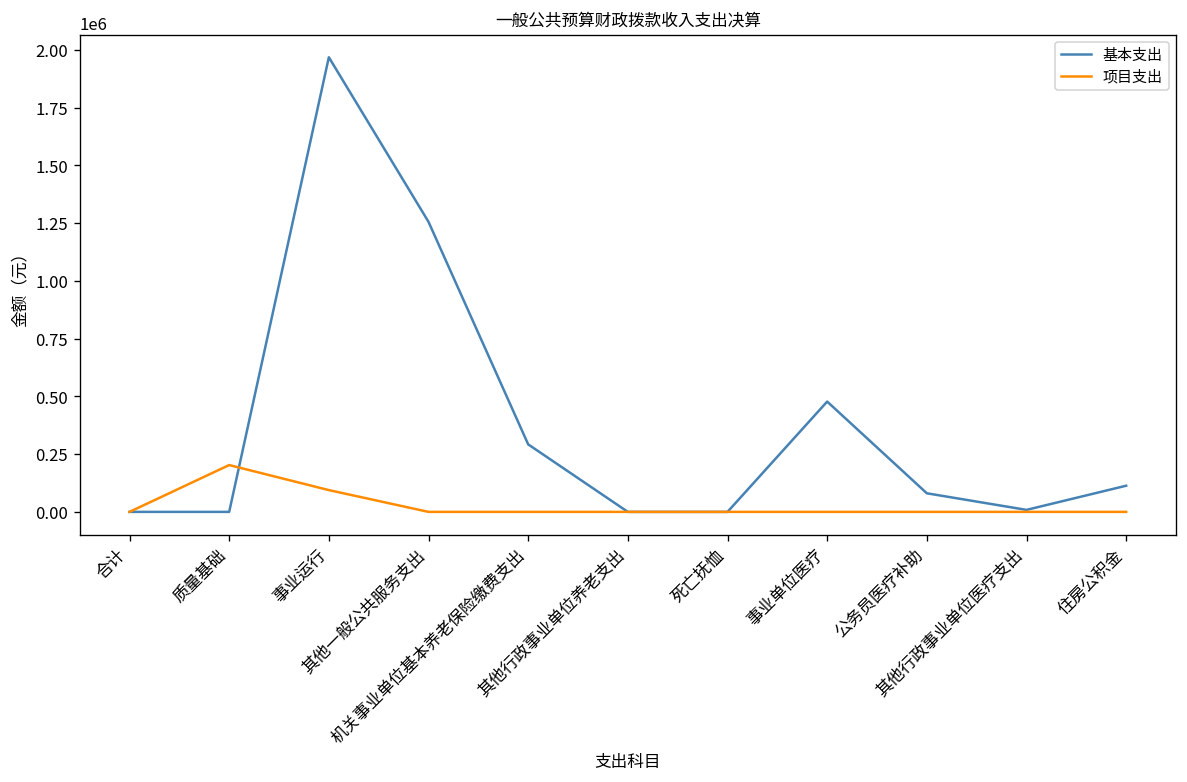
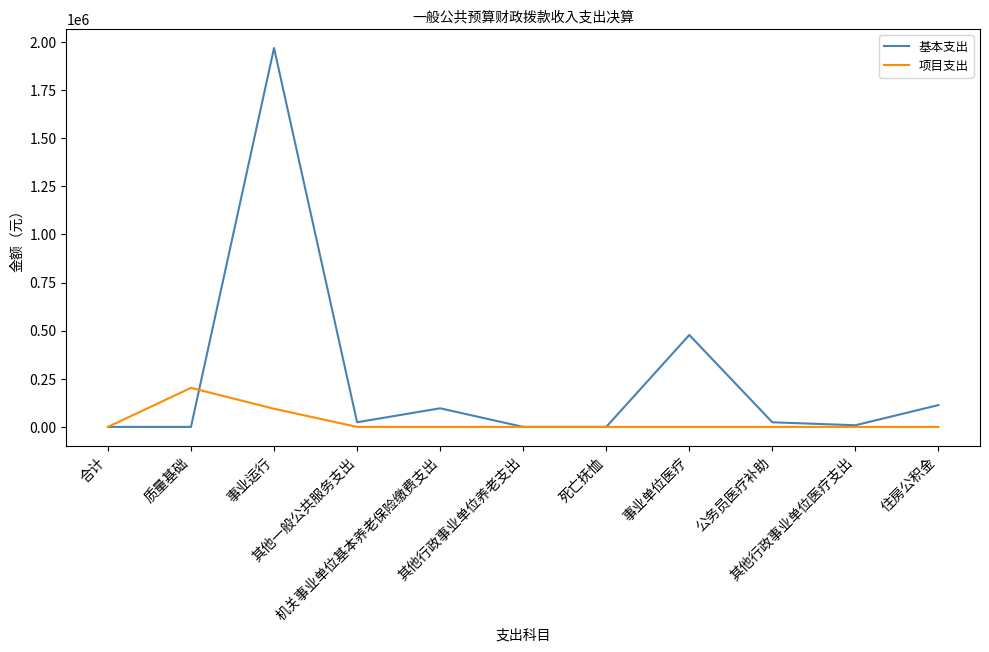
  {
    "基本支出": {
      "质量基础": 0,
      "事业运行": 1970000,
-     "其他一般公共服务支出": 1260000,
-     "机关事业单位基本养老保险缴费支出": 290000,
+     "其他一般公共服务支出": 20000,
+     "机关事业单位基本养老保险缴费支出": 100000,
      "事业单位医疗": 480000,
-     "公务员医疗补助": 80000,
+     "公务员医疗补助": 20000,
      "住房公积金": 110000
    },
    "项目支出": {
      "质量基础": 200000,
      "事业运行": 90000,
      "其他一般公共服务支出": 0,
      "机关事业单位基本养老保险缴费支出": 0,
      "事业单位医疗": 0,
      "公务员医疗补助": 0,
      "住房公积金": 0
    }
  }
